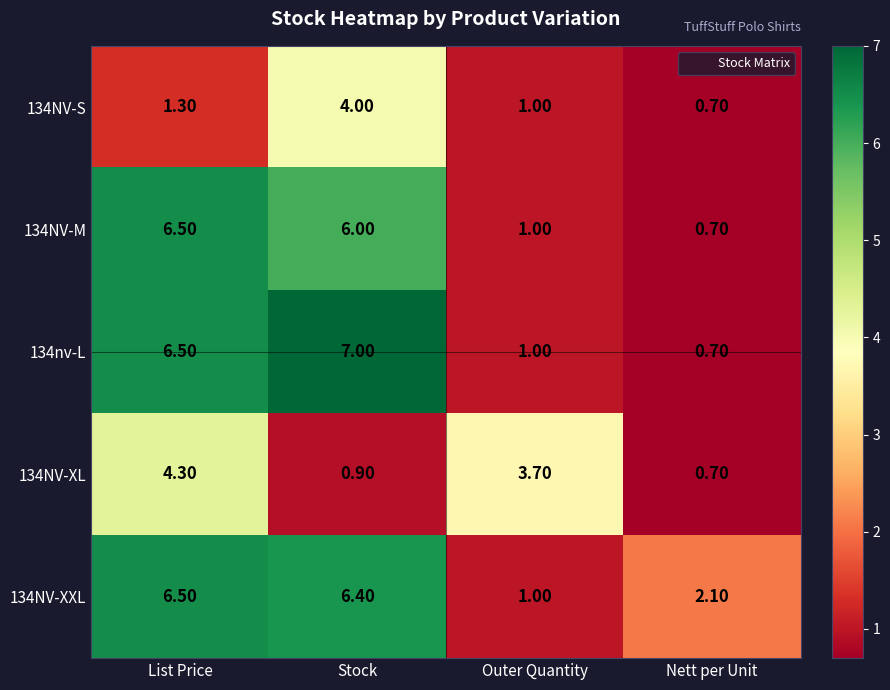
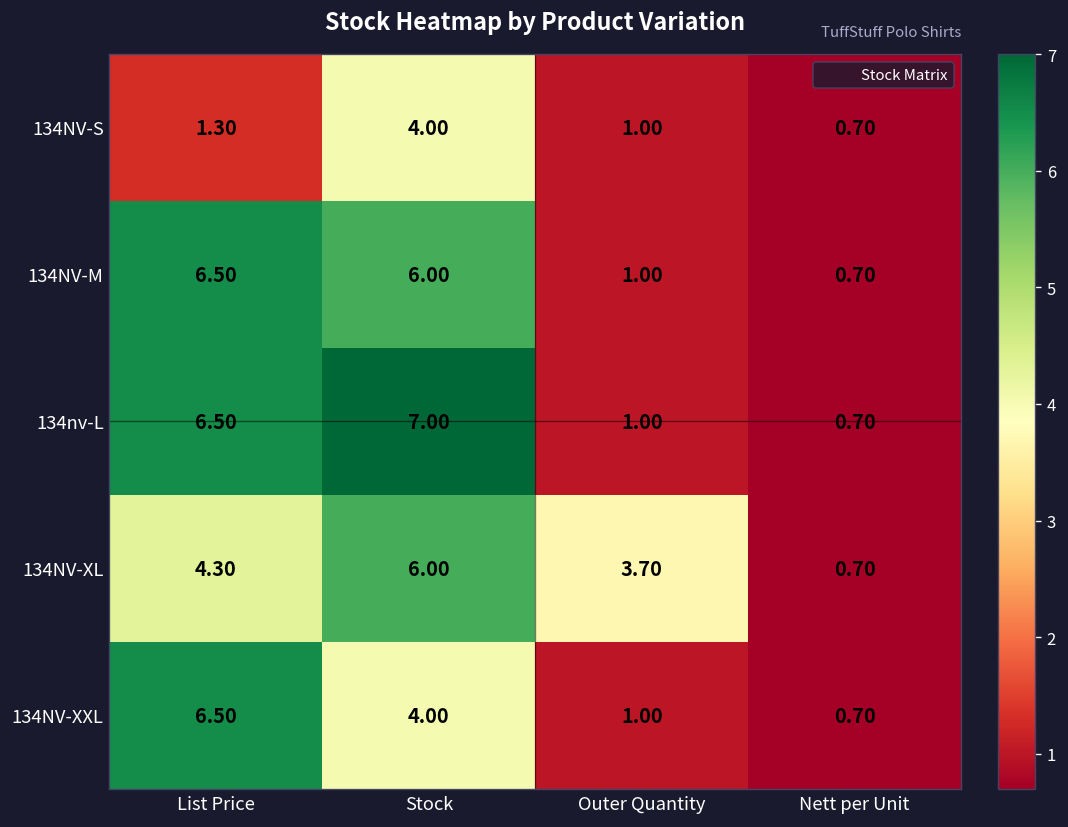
  {
    "134NV-S": {
      "List Price": 1.30,
      "Stock": 4.00,
      "Outer Quantity": 1.00,
      "Nett per Unit": 0.70
    },
    "134NV-M": {
      "List Price": 6.50,
      "Stock": 6.00,
      "Outer Quantity": 1.00,
      "Nett per Unit": 0.70
    },
    "134nv-L": {
      "List Price": 6.50,
      "Stock": 7.00,
      "Outer Quantity": 1.00,
      "Nett per Unit": 0.70
    },
    "134NV-XL": {
      "List Price": 4.30,
-     "Stock": 0.90,
+     "Stock": 6.00,
      "Outer Quantity": 3.70,
      "Nett per Unit": 0.70
    },
    "134NV-XXL": {
      "List Price": 6.50,
-     "Stock": 6.40,
+     "Stock": 4.00,
      "Outer Quantity": 1.00,
-     "Nett per Unit": 2.10
+     "Nett per Unit": 0.70
    }
  }
